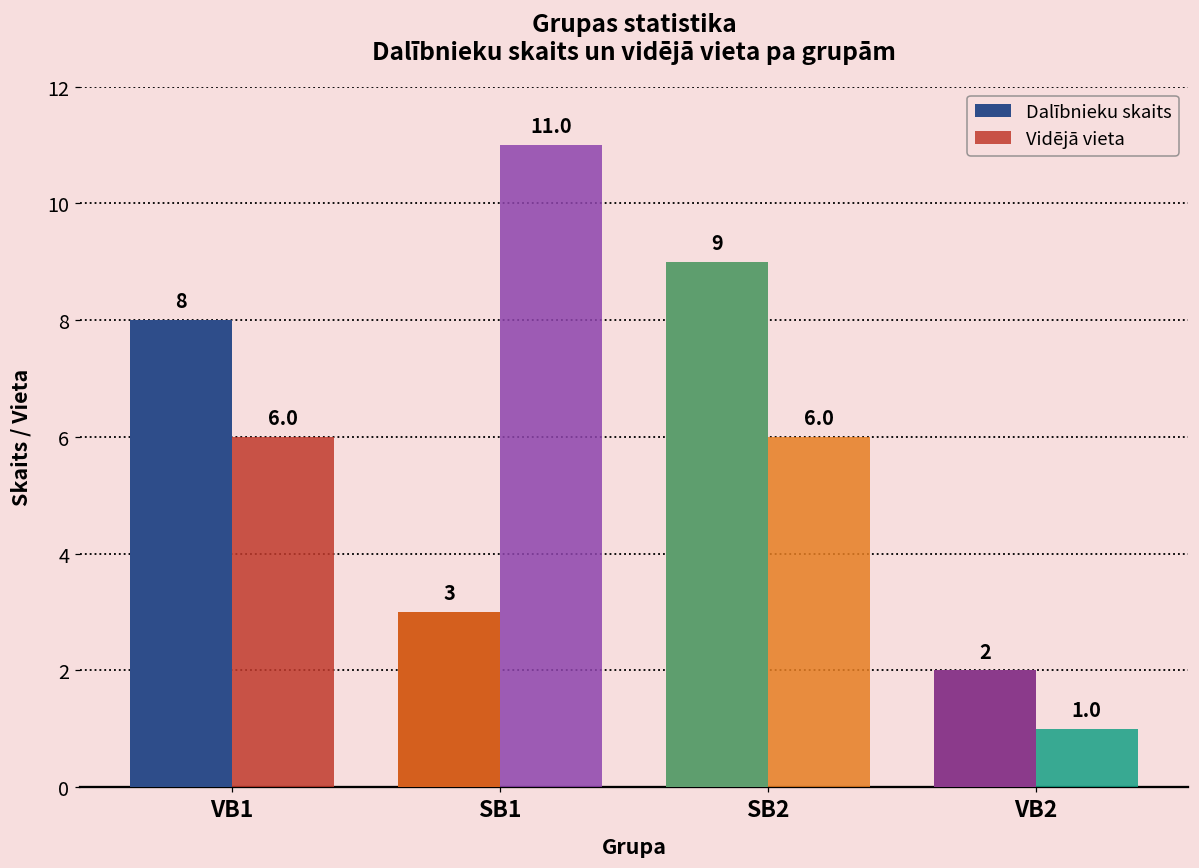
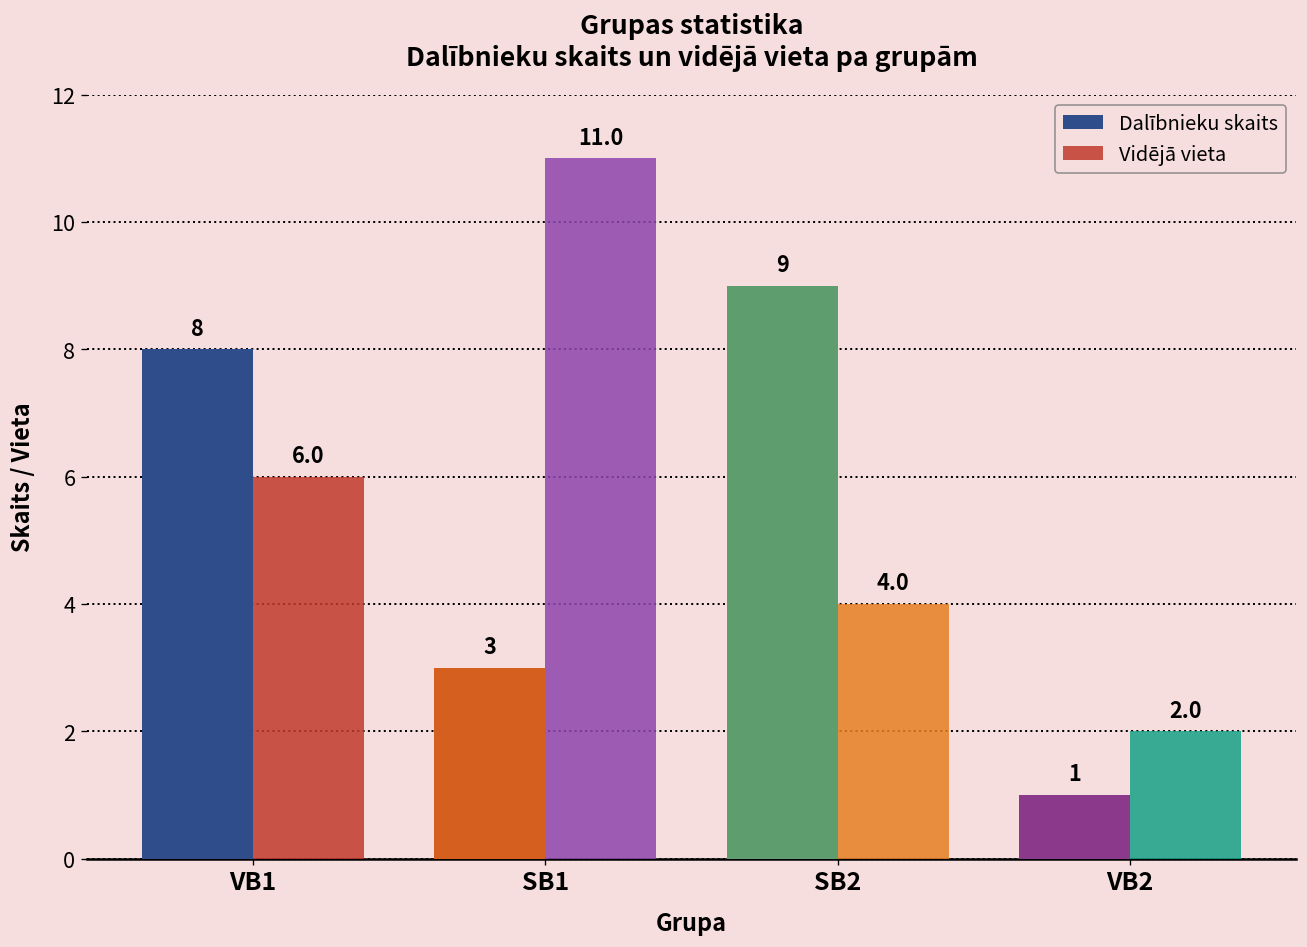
  {
    "Dalībnieku skaits": {
      "VB1": 8,
      "SB1": 3,
      "SB2": 9,
-     "VB2": 2
+     "VB2": 1
    },
    "Vidējā vieta": {
      "VB1": 6.0,
      "SB1": 11.0,
-     "SB2": 6.0,
-     "VB2": 1.0
+     "SB2": 4.0,
+     "VB2": 2.0
    }
  }
